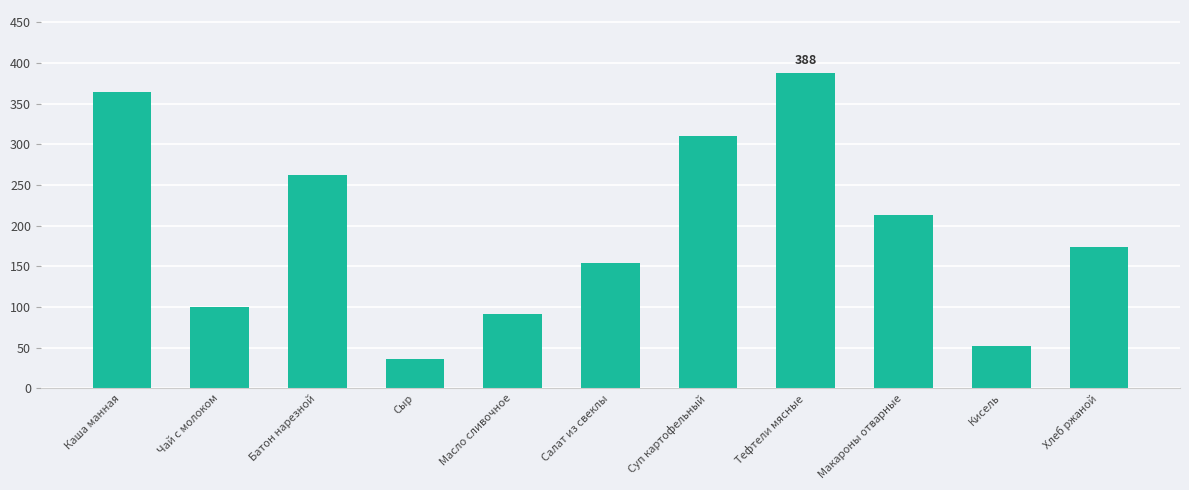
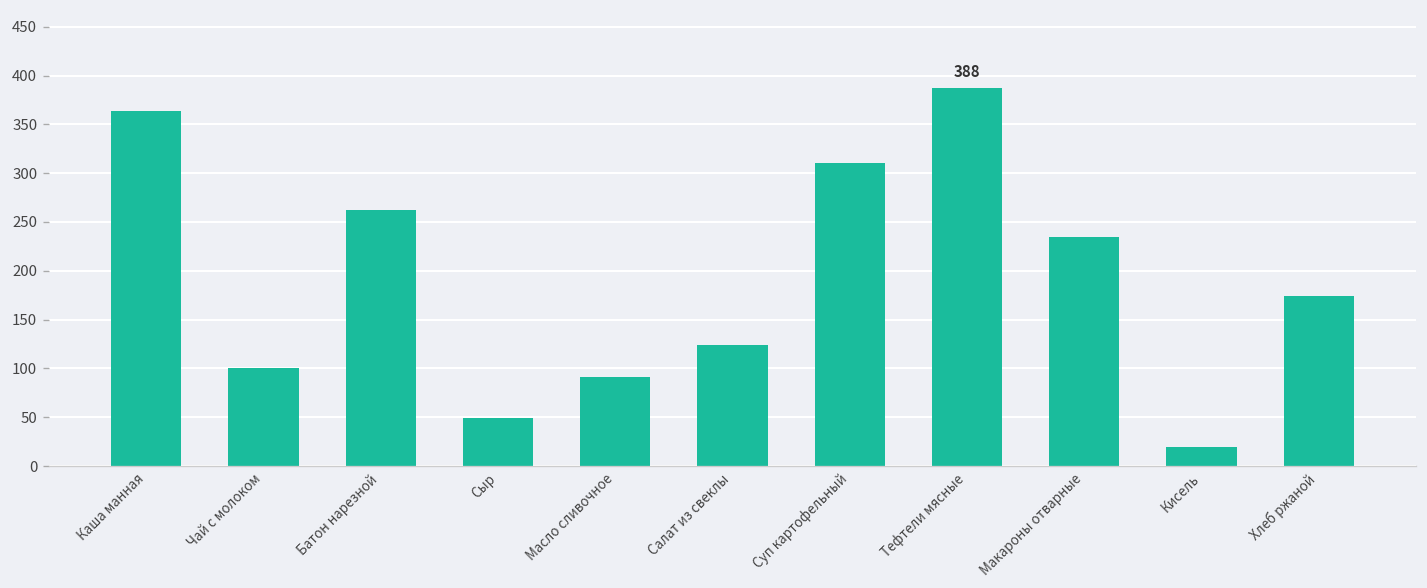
  {
    "Каша манная": 360,
    "Чай с молоком": 100,
    "Батон нарезной": 260,
-   "Сыр": 40,
+   "Сыр": 50,
    "Масло сливочное": 90,
-   "Салат из свеклы": 150,
+   "Салат из свеклы": 120,
    "Суп картофельный": 310,
-   "Макароны отварные": 210,
-   "Кисель": 50,
+   "Макароны отварные": 230,
+   "Кисель": 20,
    "Хлеб ржаной": 170
  }
